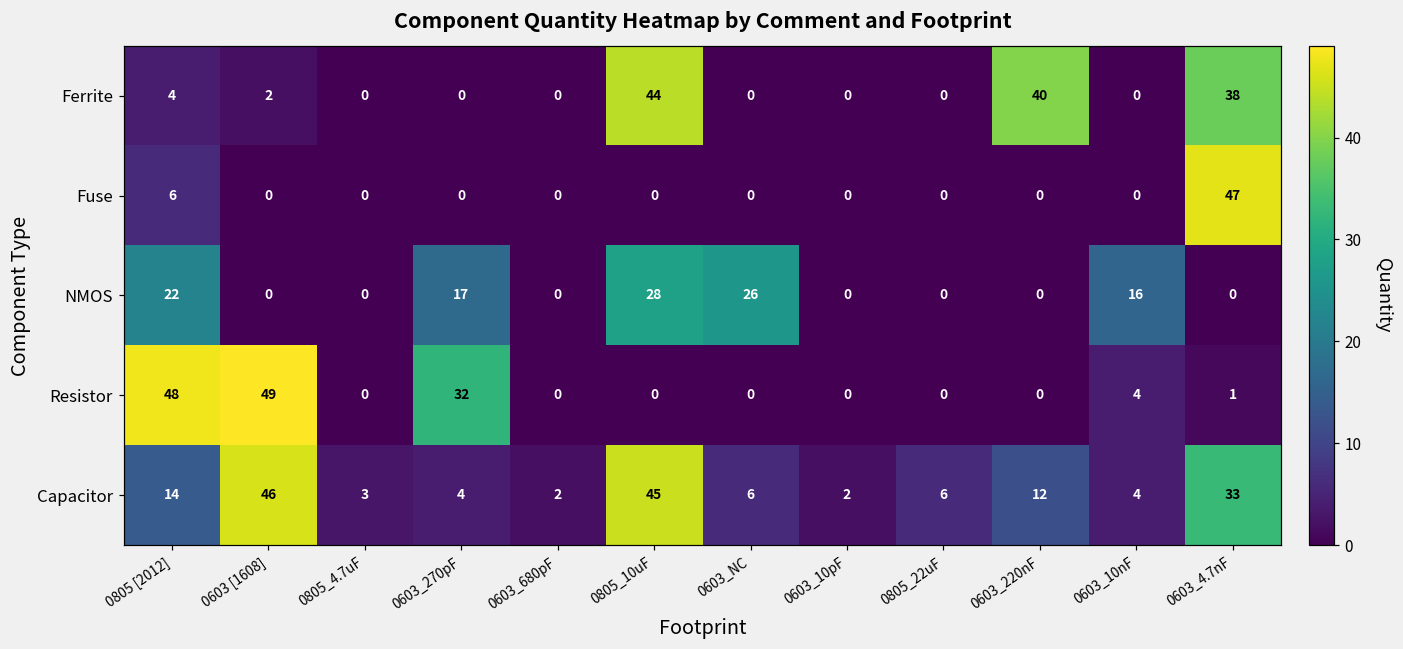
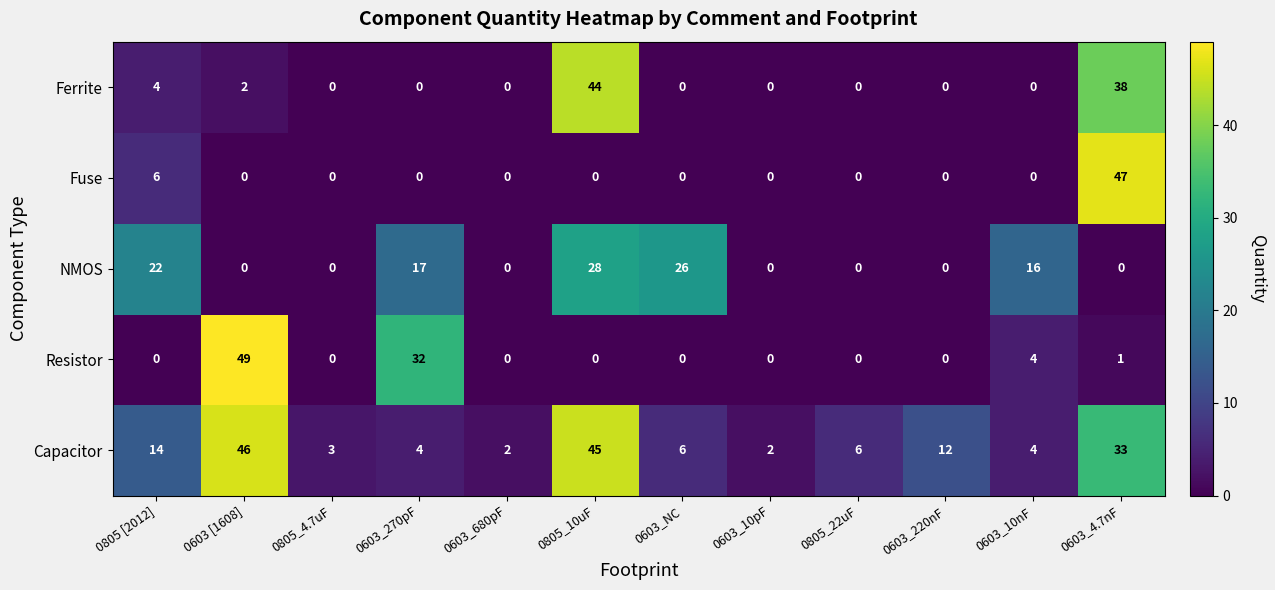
  {
    "Ferrite": {
      "0805 [2012]": 4,
      "0603 [1608]": 2,
      "0805_4.7uF": 0,
      "0603_270pF": 0,
      "0603_680pF": 0,
      "0805_10uF": 44,
      "0603_NC": 0,
      "0603_10pF": 0,
      "0805_22uF": 0,
-     "0603_220nF": 40,
+     "0603_220nF": 0,
      "0603_10nF": 0,
      "0603_4.7nF": 38
    },
    "Fuse": {
      "0805 [2012]": 6,
      "0603 [1608]": 0,
      "0805_4.7uF": 0,
      "0603_270pF": 0,
      "0603_680pF": 0,
      "0805_10uF": 0,
      "0603_NC": 0,
      "0603_10pF": 0,
      "0805_22uF": 0,
      "0603_220nF": 0,
      "0603_10nF": 0,
      "0603_4.7nF": 47
    },
    "NMOS": {
      "0805 [2012]": 22,
      "0603 [1608]": 0,
      "0805_4.7uF": 0,
      "0603_270pF": 17,
      "0603_680pF": 0,
      "0805_10uF": 28,
      "0603_NC": 26,
      "0603_10pF": 0,
      "0805_22uF": 0,
      "0603_220nF": 0,
      "0603_10nF": 16,
      "0603_4.7nF": 0
    },
    "Resistor": {
-     "0805 [2012]": 48,
+     "0805 [2012]": 0,
      "0603 [1608]": 49,
      "0805_4.7uF": 0,
      "0603_270pF": 32,
      "0603_680pF": 0,
      "0805_10uF": 0,
      "0603_NC": 0,
      "0603_10pF": 0,
      "0805_22uF": 0,
      "0603_220nF": 0,
      "0603_10nF": 4,
      "0603_4.7nF": 1
    },
    "Capacitor": {
      "0805 [2012]": 14,
      "0603 [1608]": 46,
      "0805_4.7uF": 3,
      "0603_270pF": 4,
      "0603_680pF": 2,
      "0805_10uF": 45,
      "0603_NC": 6,
      "0603_10pF": 2,
      "0805_22uF": 6,
      "0603_220nF": 12,
      "0603_10nF": 4,
      "0603_4.7nF": 33
    }
  }
